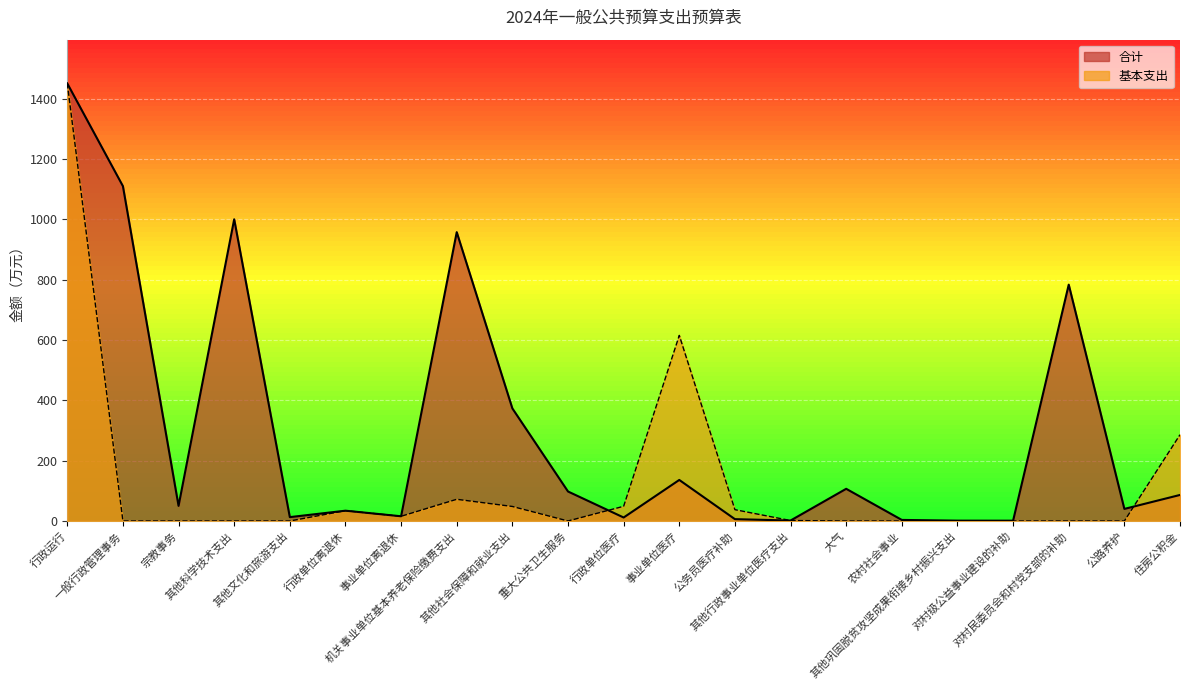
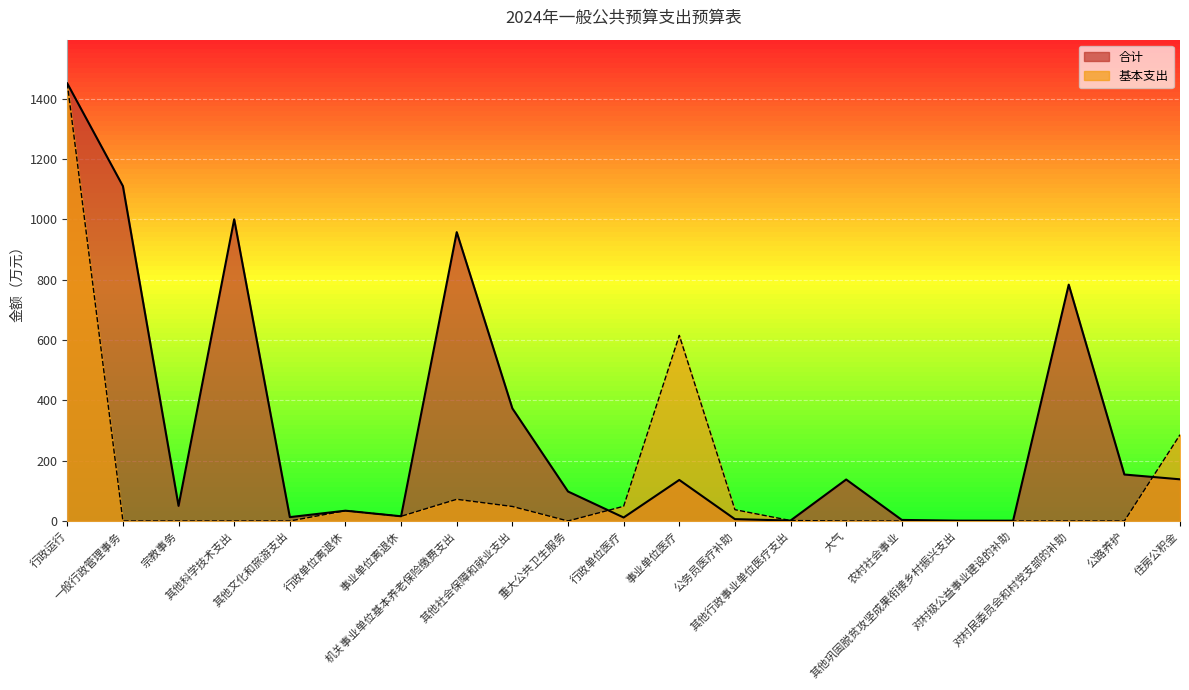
  {
    "合计": {
      "一般行政管理事务": 1110,
      "宗教事务": 50,
      "其他科学技术支出": 1000,
      "其他文化和旅游支出": 10,
      "机关事业单位基本养老保险缴费支出": 960,
      "其他社会保障和就业支出": 370,
      "重大公共卫生服务": 100,
      "行政单位医疗": 10,
      "事业单位医疗": 140,
      "公务员医疗补助": 10,
-     "大气": 110,
+     "大气": 140,
      "对村民委员会和村党支部的补助": 780,
-     "公路养护": 40,
-     "住房公积金": 90
+     "公路养护": 150,
+     "住房公积金": 140
    },
    "基本支出": {
      "一般行政管理事务": 0,
      "宗教事务": 0,
      "其他科学技术支出": 0,
      "其他文化和旅游支出": 0,
      "机关事业单位基本养老保险缴费支出": 70,
      "其他社会保障和就业支出": 50,
      "重大公共卫生服务": 0,
      "行政单位医疗": 50,
      "事业单位医疗": 620,
      "公务员医疗补助": 40,
      "大气": 0,
      "对村民委员会和村党支部的补助": 0,
      "公路养护": 0,
      "住房公积金": 290
    }
  }
